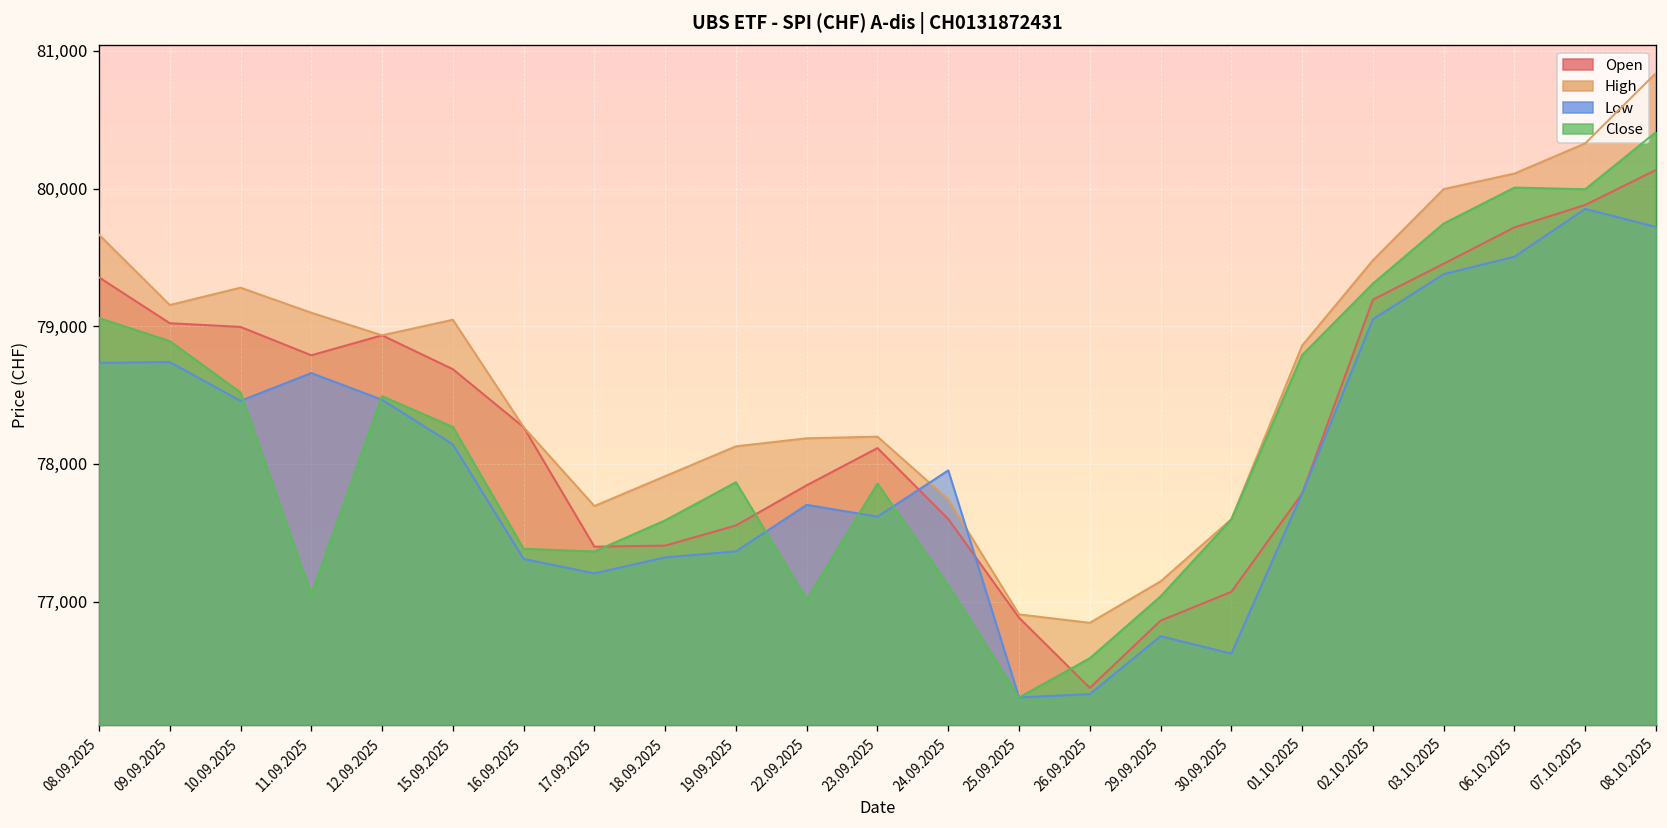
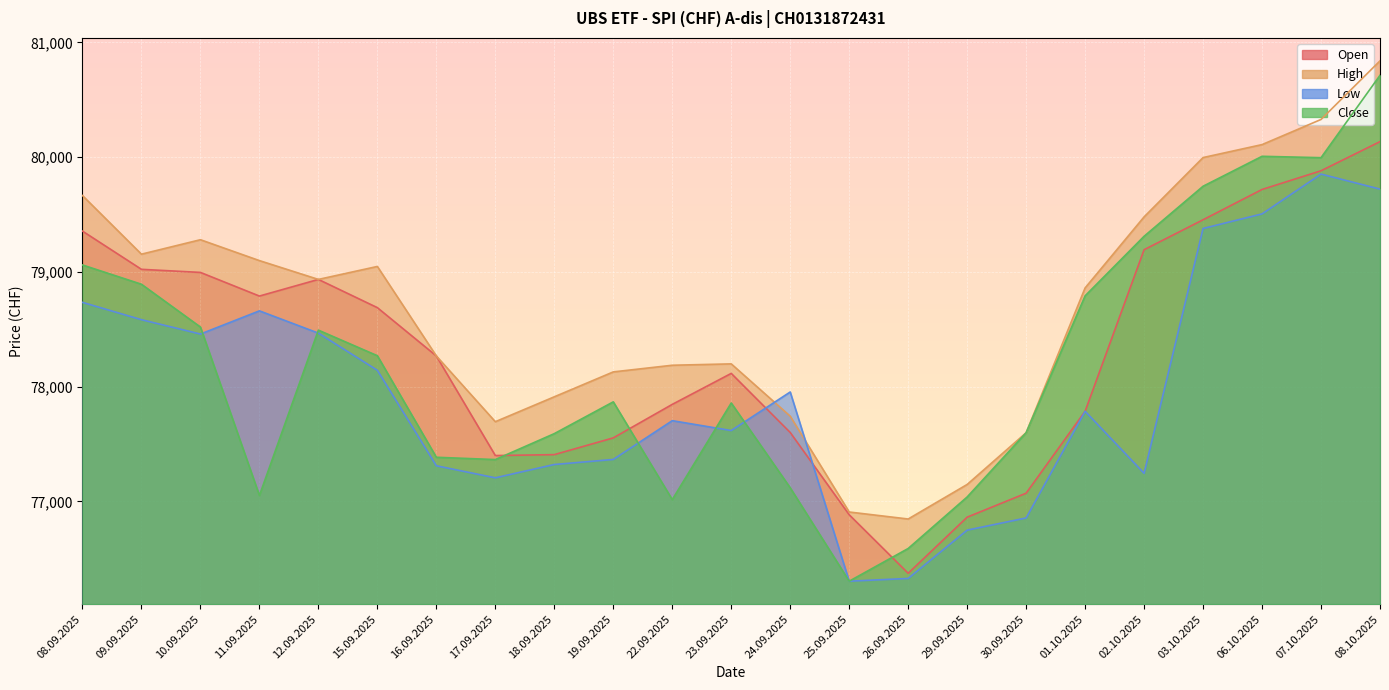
  {
    "Low": {
      "08.09.2025": "78,730",
-     "09.09.2025": "78,740",
+     "09.09.2025": "78,580",
      "10.09.2025": "78,460",
      "11.09.2025": "78,660",
      "12.09.2025": "78,470",
      "15.09.2025": "78,140",
      "16.09.2025": "77,310",
      "17.09.2025": "77,210",
      "18.09.2025": "77,320",
      "19.09.2025": "77,370",
      "22.09.2025": "77,700",
      "23.09.2025": "77,620",
      "24.09.2025": "77,950",
      "26.09.2025": "76,330",
      "29.09.2025": "76,750",
-     "30.09.2025": "76,620",
-     "02.10.2025": "79,050",
+     "30.09.2025": "76,860",
+     "02.10.2025": "77,240",
      "03.10.2025": "79,380",
      "06.10.2025": "79,510",
      "07.10.2025": "79,850",
      "08.10.2025": "79,720"
    },
    "Close": {
      "08.09.2025": "79,060",
      "09.09.2025": "78,890",
      "10.09.2025": "78,520",
      "11.09.2025": "77,050",
      "12.09.2025": "78,490",
      "15.09.2025": "78,270",
      "16.09.2025": "77,380",
      "17.09.2025": "77,360",
      "18.09.2025": "77,590",
      "19.09.2025": "77,870",
      "22.09.2025": "77,020",
      "23.09.2025": "77,860",
      "24.09.2025": "77,120",
      "26.09.2025": "76,590",
      "29.09.2025": "77,040",
      "01.10.2025": "78,790",
      "02.10.2025": "79,310",
      "03.10.2025": "79,750",
      "06.10.2025": "80,010",
      "07.10.2025": "80,000",
-     "08.10.2025": "80,410"
+     "08.10.2025": "80,710"
    }
  }
